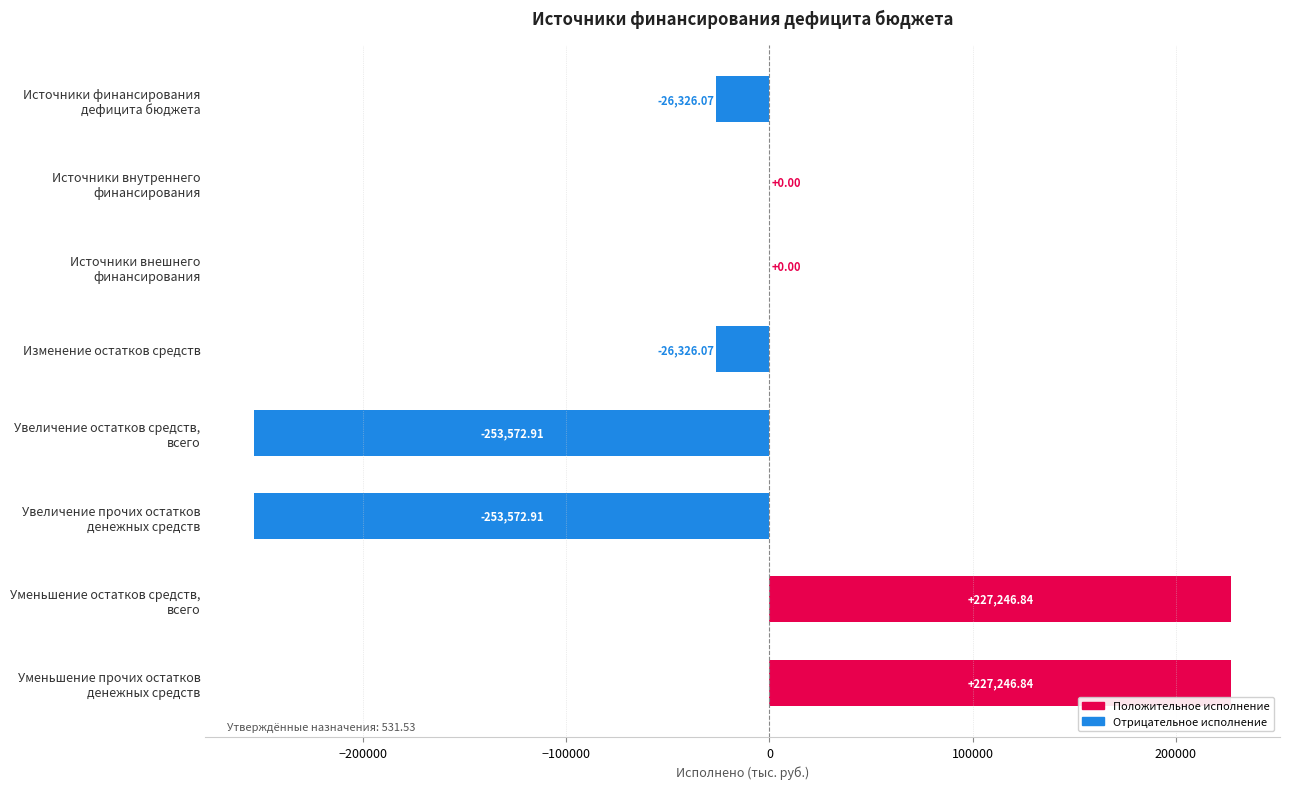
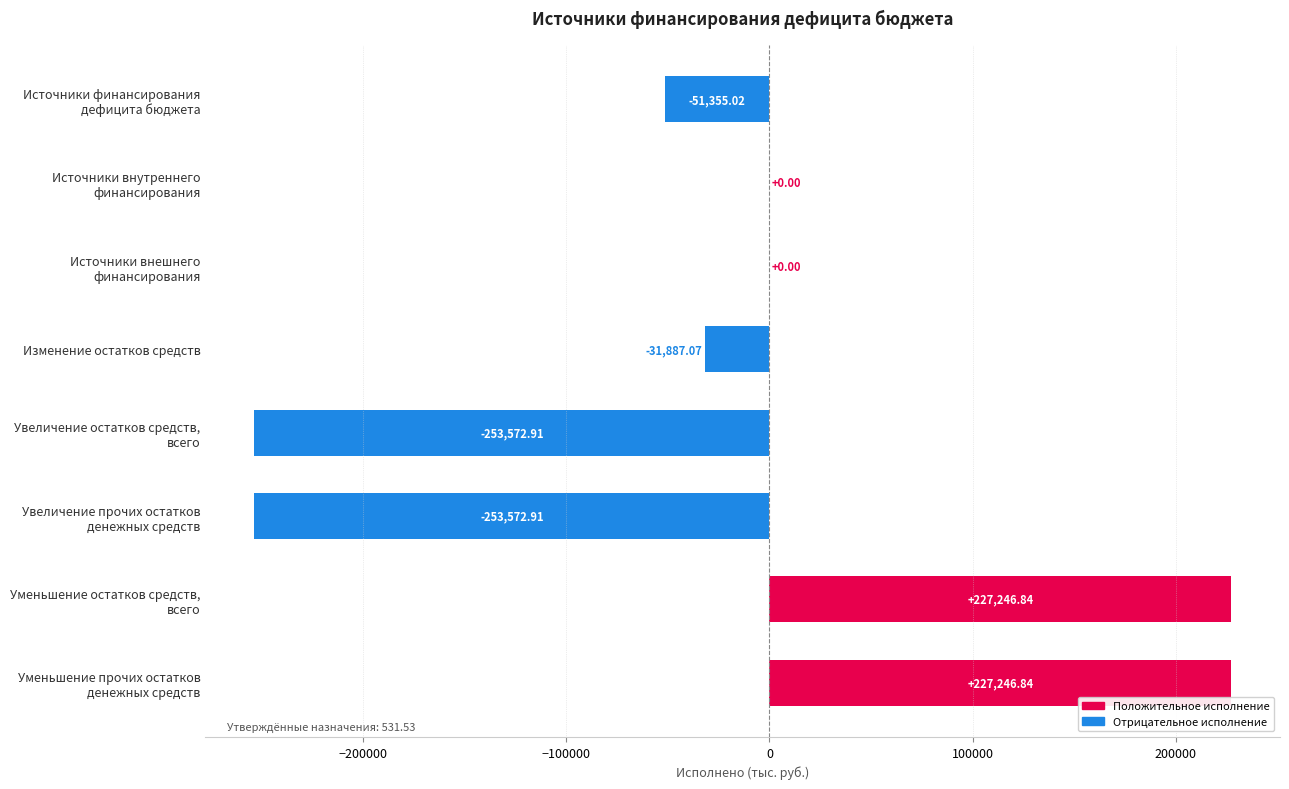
  {
-   "Источники финансирования дефицита бюджета": "-26,326.07",
+   "Источники финансирования дефицита бюджета": "-51,355.02",
    "Источники внутреннего финансирования": "+0.00",
    "Источники внешнего финансирования": "+0.00",
-   "Изменение остатков средств": "-26,326.07",
+   "Изменение остатков средств": "-31,887.07",
    "Увеличение остатков средств, всего": "-253,572.91",
    "Увеличение прочих остатков денежных средств": "-253,572.91",
    "Уменьшение остатков средств, всего": "+227,246.84",
    "Уменьшение прочих остатков денежных средств": "+227,246.84"
  }
